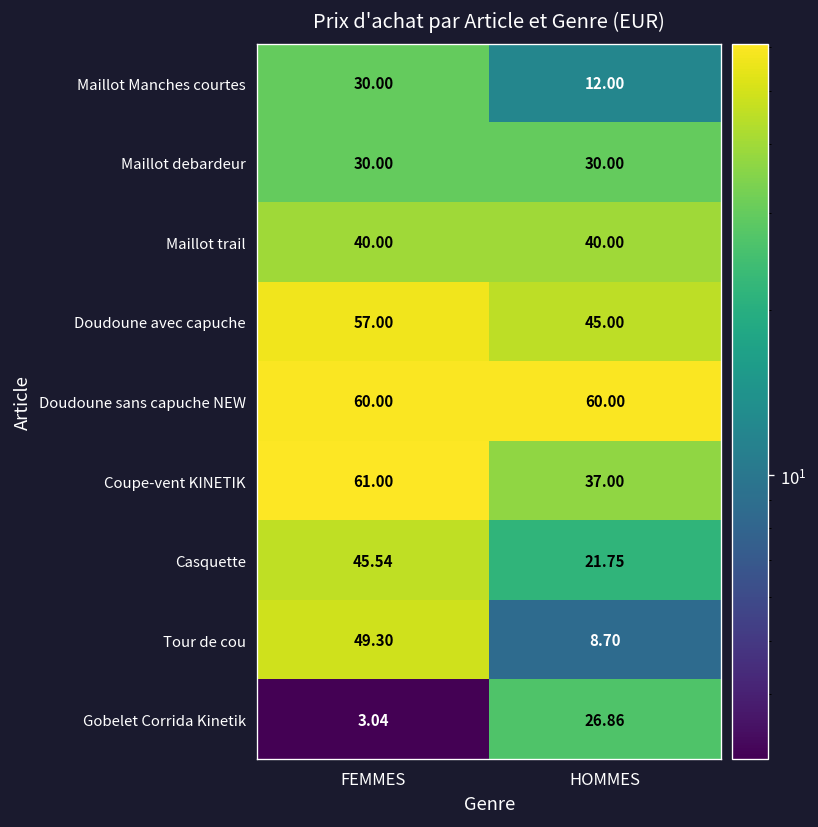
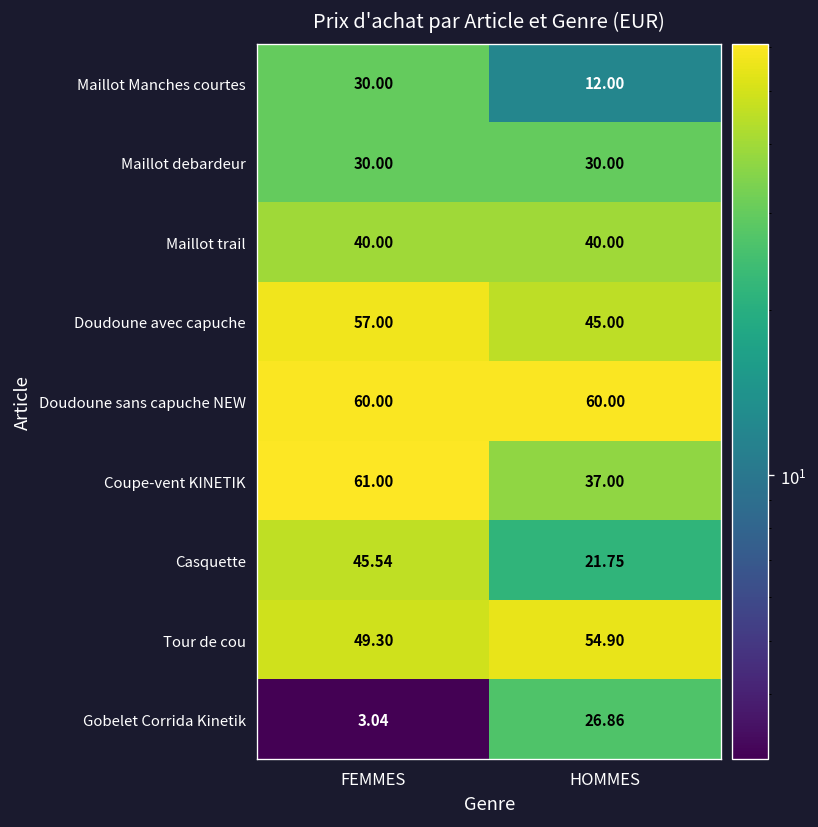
  {
    "Maillot Manches courtes": {
      "FEMMES": 30.00,
      "HOMMES": 12.00
    },
    "Maillot debardeur": {
      "FEMMES": 30.00,
      "HOMMES": 30.00
    },
    "Maillot trail": {
      "FEMMES": 40.00,
      "HOMMES": 40.00
    },
    "Doudoune avec capuche": {
      "FEMMES": 57.00,
      "HOMMES": 45.00
    },
    "Doudoune sans capuche NEW": {
      "FEMMES": 60.00,
      "HOMMES": 60.00
    },
    "Coupe-vent KINETIK": {
      "FEMMES": 61.00,
      "HOMMES": 37.00
    },
    "Casquette": {
      "FEMMES": 45.54,
      "HOMMES": 21.75
    },
    "Tour de cou": {
      "FEMMES": 49.30,
-     "HOMMES": 8.70
+     "HOMMES": 54.90
    },
    "Gobelet Corrida Kinetik": {
      "FEMMES": 3.04,
      "HOMMES": 26.86
    }
  }
